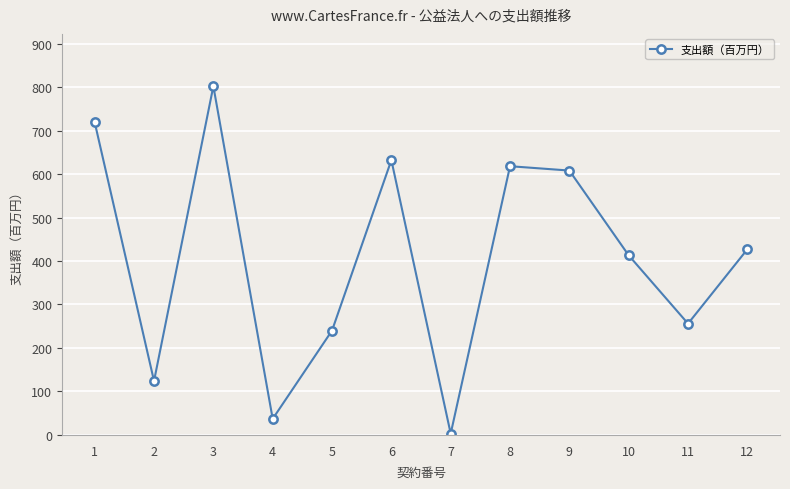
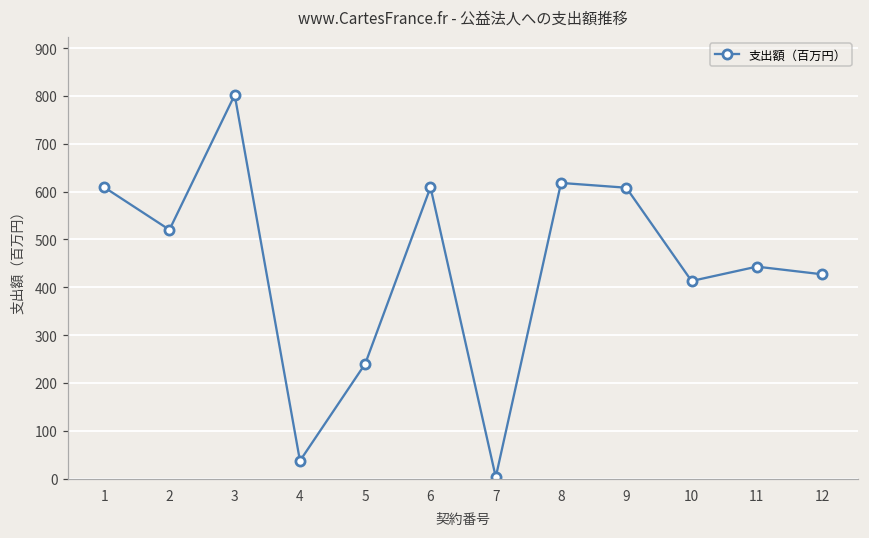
  {
-   "1": 720,
-   "2": 120,
+   "1": 610,
+   "2": 520,
    "3": 800,
    "4": 40,
    "5": 240,
-   "6": 630,
+   "6": 610,
    "7": 0,
    "8": 620,
    "9": 610,
    "10": 410,
-   "11": 260,
+   "11": 440,
    "12": 430
  }
